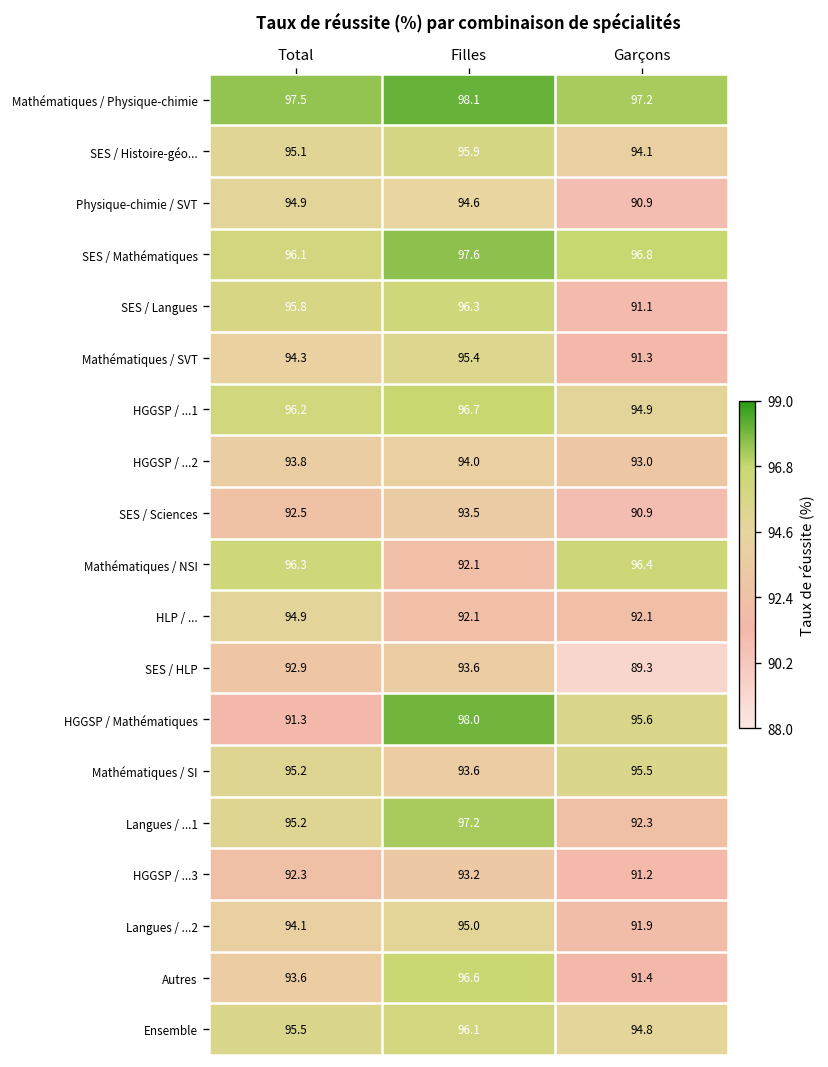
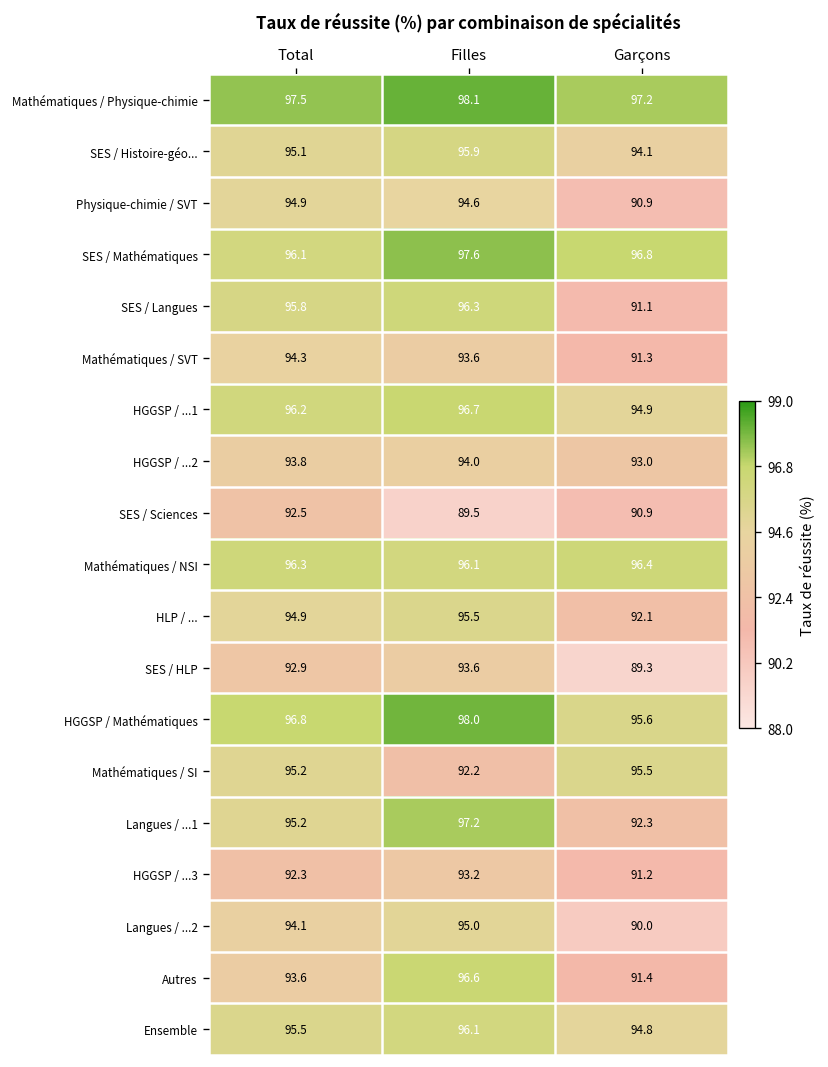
  {
    "Mathématiques / Physique-chimie": {
      "Total": 97.5,
      "Filles": 98.1,
      "Garçons": 97.2
    },
    "SES / Histoire-géo...": {
      "Total": 95.1,
      "Filles": 95.9,
      "Garçons": 94.1
    },
    "Physique-chimie / SVT": {
      "Total": 94.9,
      "Filles": 94.6,
      "Garçons": 90.9
    },
    "SES / Mathématiques": {
      "Total": 96.1,
      "Filles": 97.6,
      "Garçons": 96.8
    },
    "SES / Langues": {
      "Total": 95.8,
      "Filles": 96.3,
      "Garçons": 91.1
    },
    "Mathématiques / SVT": {
      "Total": 94.3,
-     "Filles": 95.4,
+     "Filles": 93.6,
      "Garçons": 91.3
    },
    "HGGSP / ...1": {
      "Total": 96.2,
      "Filles": 96.7,
      "Garçons": 94.9
    },
    "HGGSP / ...2": {
      "Total": 93.8,
      "Filles": 94.0,
      "Garçons": 93.0
    },
    "SES / Sciences": {
      "Total": 92.5,
-     "Filles": 93.5,
+     "Filles": 89.5,
      "Garçons": 90.9
    },
    "Mathématiques / NSI": {
      "Total": 96.3,
-     "Filles": 92.1,
+     "Filles": 96.1,
      "Garçons": 96.4
    },
    "HLP / ...": {
      "Total": 94.9,
-     "Filles": 92.1,
+     "Filles": 95.5,
      "Garçons": 92.1
    },
    "SES / HLP": {
      "Total": 92.9,
      "Filles": 93.6,
      "Garçons": 89.3
    },
    "HGGSP / Mathématiques": {
-     "Total": 91.3,
+     "Total": 96.8,
      "Filles": 98.0,
      "Garçons": 95.6
    },
    "Mathématiques / SI": {
      "Total": 95.2,
-     "Filles": 93.6,
+     "Filles": 92.2,
      "Garçons": 95.5
    },
    "Langues / ...1": {
      "Total": 95.2,
      "Filles": 97.2,
      "Garçons": 92.3
    },
    "HGGSP / ...3": {
      "Total": 92.3,
      "Filles": 93.2,
      "Garçons": 91.2
    },
    "Langues / ...2": {
      "Total": 94.1,
      "Filles": 95.0,
-     "Garçons": 91.9
+     "Garçons": 90.0
    },
    "Autres": {
      "Total": 93.6,
      "Filles": 96.6,
      "Garçons": 91.4
    },
    "Ensemble": {
      "Total": 95.5,
      "Filles": 96.1,
      "Garçons": 94.8
    }
  }
